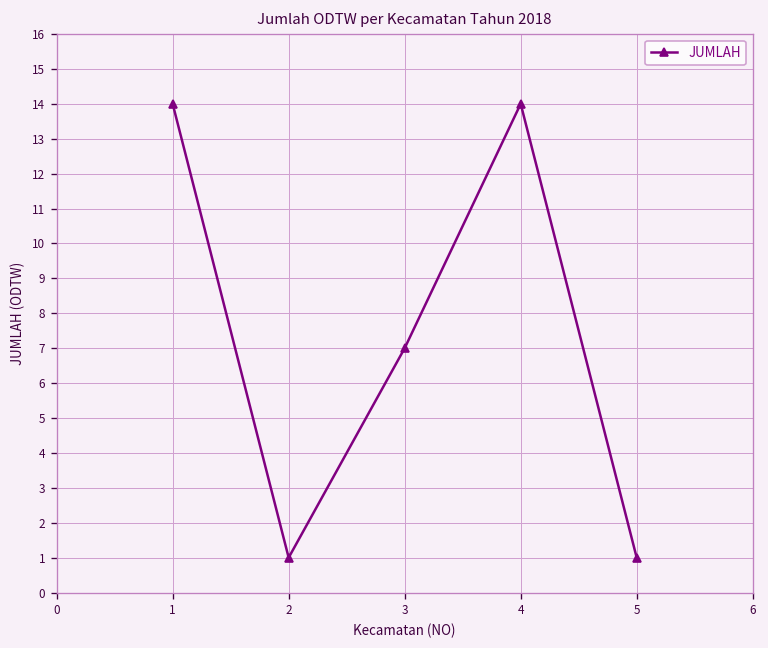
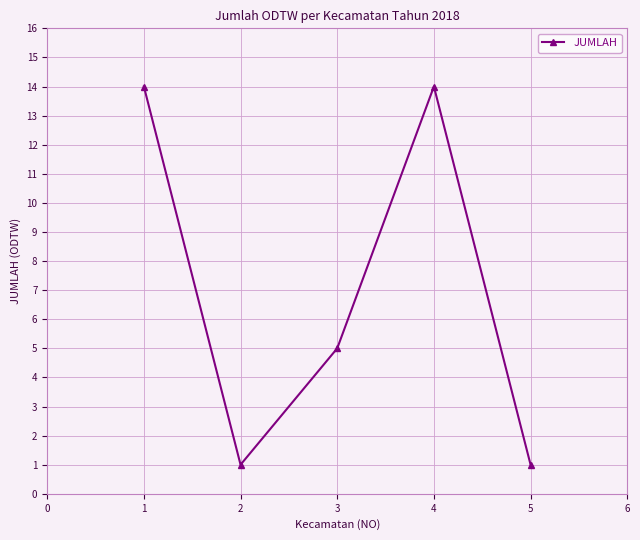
  {
    "1": 14,
    "2": 1,
-   "3": 7,
+   "3": 5,
    "4": 14,
    "5": 1
  }
